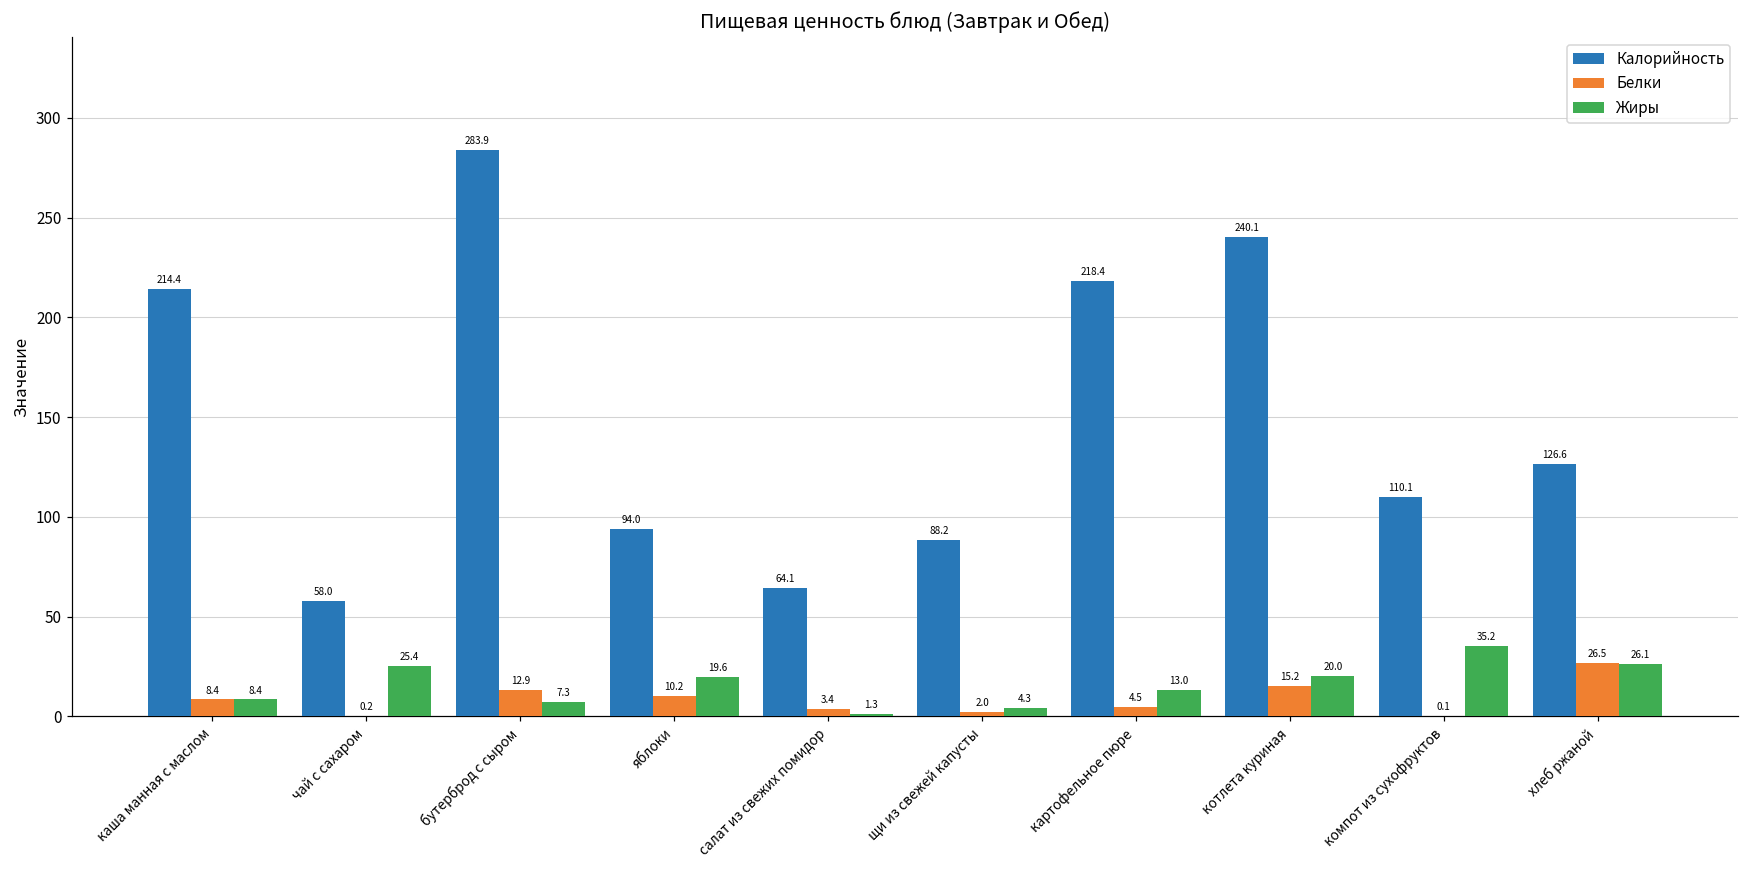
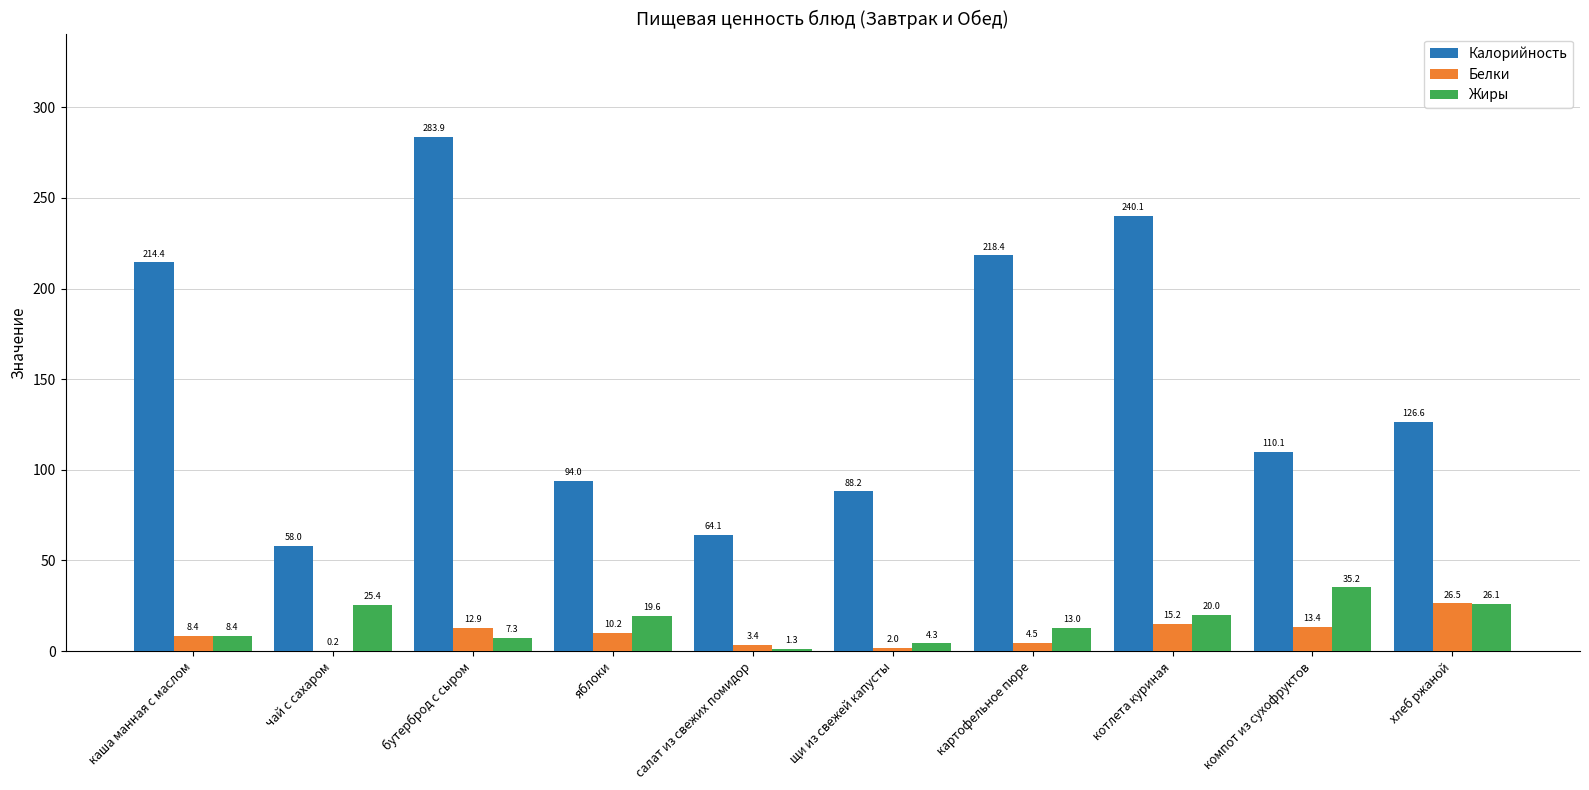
  {
    "Калорийность": {
      "каша манная с маслом": 214.4,
      "чай с сахаром": 58.0,
      "бутерброд с сыром": 283.9,
      "яблоки": 94.0,
      "салат из свежих помидор": 64.1,
      "щи из свежей капусты": 88.2,
      "картофельное пюре": 218.4,
      "котлета куриная": 240.1,
      "компот из сухофруктов": 110.1,
      "хлеб ржаной": 126.6
    },
    "Белки": {
      "каша манная с маслом": 8.4,
      "чай с сахаром": 0.2,
      "бутерброд с сыром": 12.9,
      "яблоки": 10.2,
      "салат из свежих помидор": 3.4,
      "щи из свежей капусты": 2.0,
      "картофельное пюре": 4.5,
      "котлета куриная": 15.2,
-     "компот из сухофруктов": 0.1,
+     "компот из сухофруктов": 13.4,
      "хлеб ржаной": 26.5
    },
    "Жиры": {
      "каша манная с маслом": 8.4,
      "чай с сахаром": 25.4,
      "бутерброд с сыром": 7.3,
      "яблоки": 19.6,
      "салат из свежих помидор": 1.3,
      "щи из свежей капусты": 4.3,
      "картофельное пюре": 13.0,
      "котлета куриная": 20.0,
      "компот из сухофруктов": 35.2,
      "хлеб ржаной": 26.1
    }
  }
